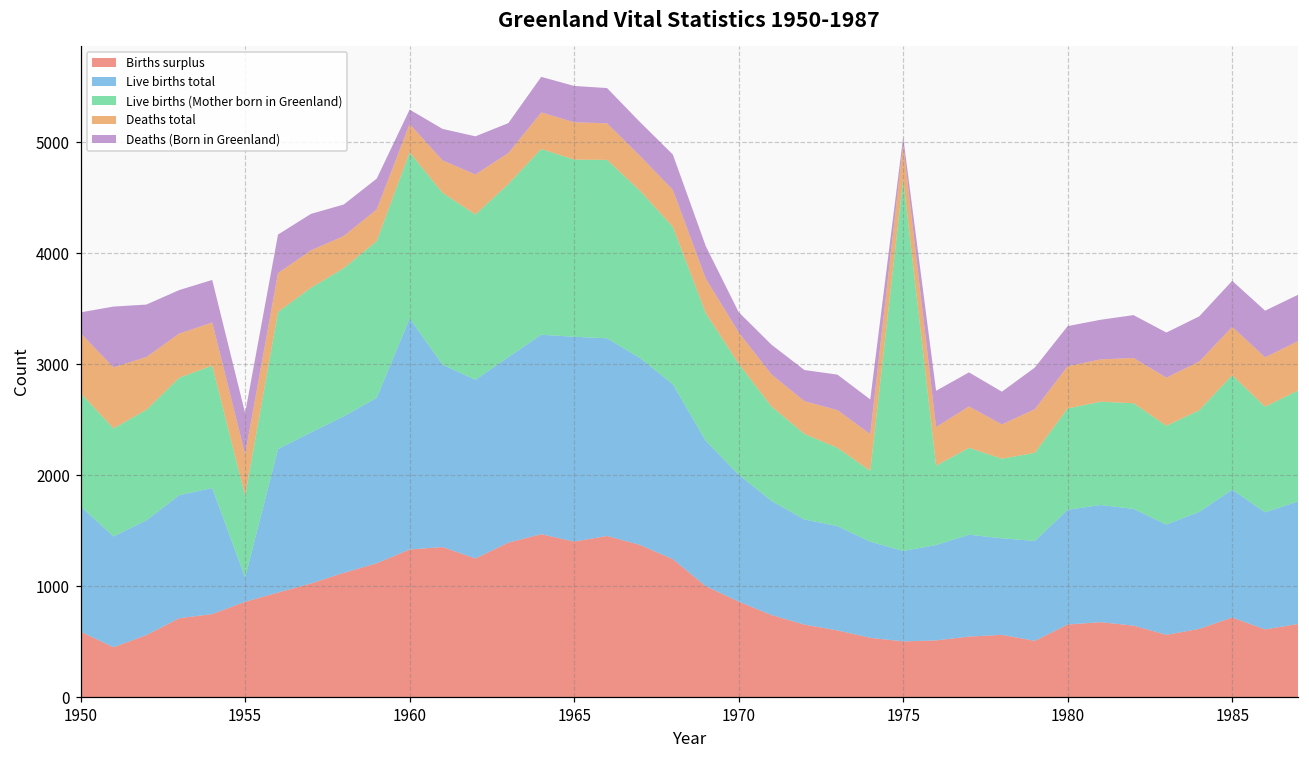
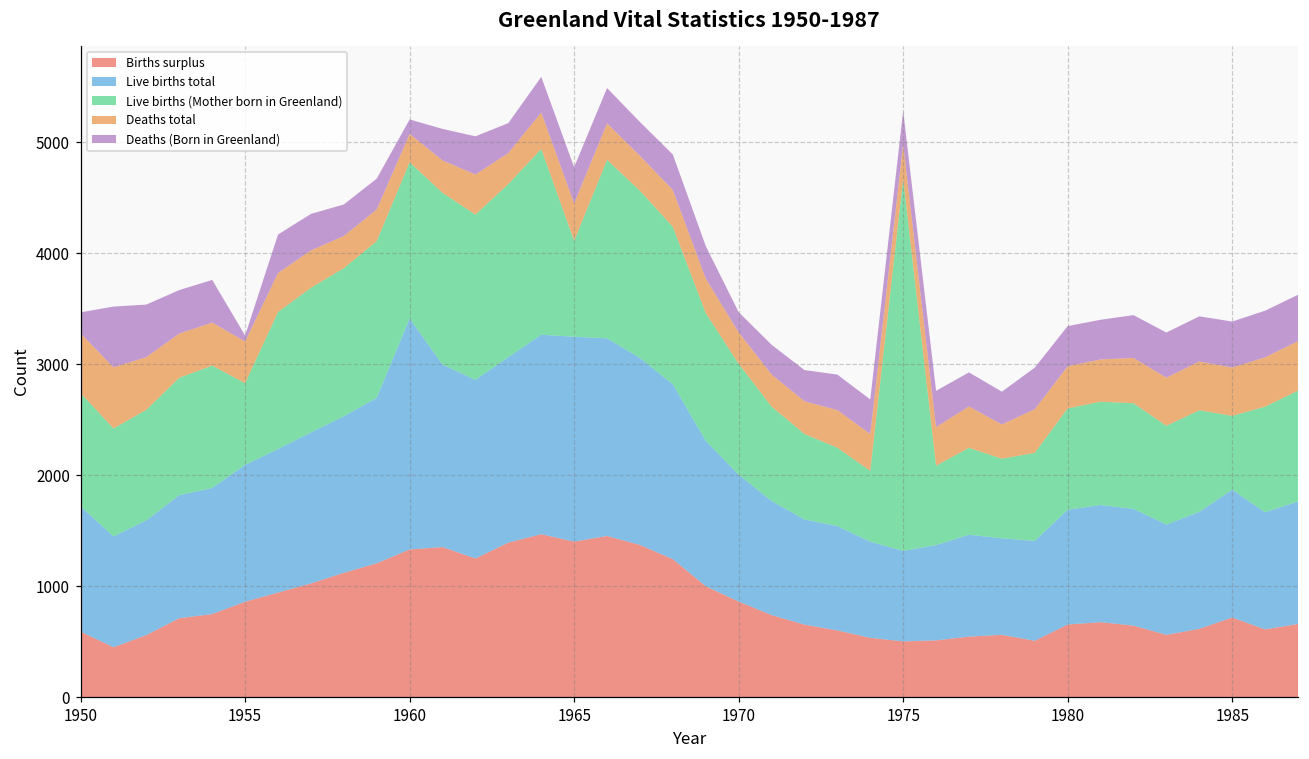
  {
    "Live births total": {
      "1950": 1130,
-     "1955": 220,
+     "1955": 1230,
      "1960": 2080,
      "1965": 1850,
      "1970": 1140,
      "1975": 820,
      "1980": 1030,
      "1985": 1150
    },
    "Live births (Mother born in Greenland)": {
      "1950": 1020,
      "1955": 740,
-     "1960": 1500,
-     "1965": 1600,
+     "1960": 1410,
+     "1965": 860,
      "1970": 1000,
      "1975": 3350,
      "1980": 910,
-     "1985": 1030
+     "1985": 670
    },
    "Deaths (Born in Greenland)": {
      "1950": 190,
-     "1955": 370,
+     "1955": 50,
      "1960": 130,
      "1965": 330,
      "1970": 180,
-     "1975": 60,
+     "1975": 300,
      "1980": 360,
      "1985": 420
    }
  }
